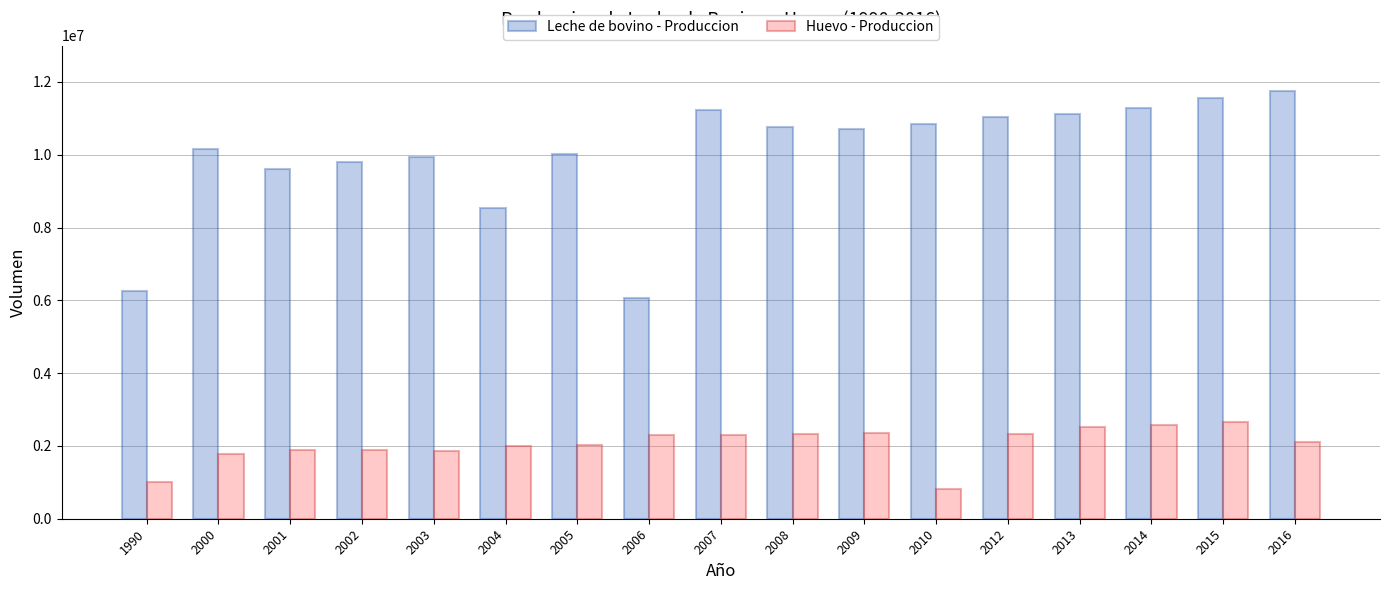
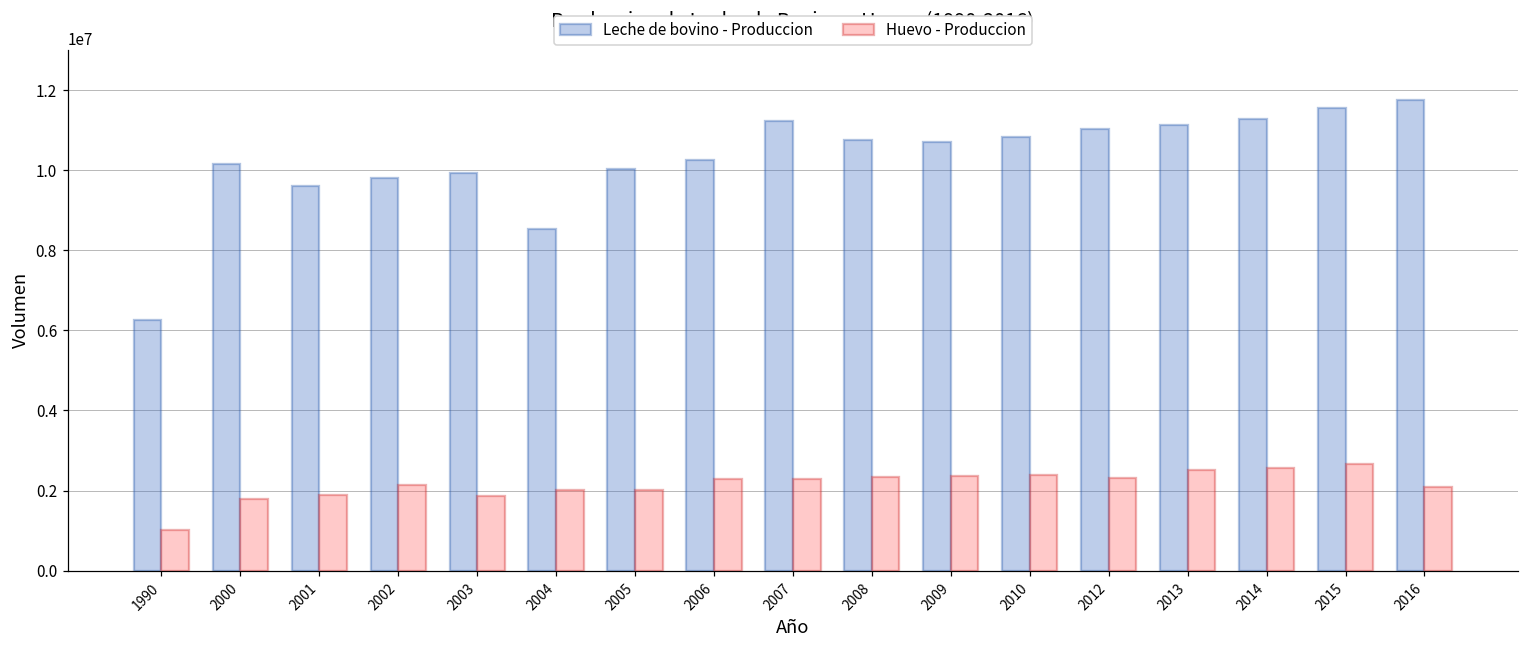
  {
    "Leche de bovino - Produccion": {
      "1990": 6300000,
      "2000": 10100000,
      "2001": 9600000,
      "2002": 9800000,
      "2003": 9900000,
      "2004": 8500000,
      "2005": 10000000,
-     "2006": 6100000,
+     "2006": 10300000,
      "2007": 11200000,
      "2008": 10800000,
      "2009": 10700000,
      "2010": 10800000,
      "2012": 11000000,
      "2013": 11100000,
      "2014": 11300000,
      "2015": 11600000,
      "2016": 11700000
    },
    "Huevo - Produccion": {
      "1990": 1000000,
      "2000": 1800000,
      "2001": 1900000,
-     "2002": 1900000,
+     "2002": 2100000,
      "2003": 1900000,
      "2004": 2000000,
      "2005": 2000000,
      "2006": 2300000,
      "2007": 2300000,
      "2008": 2300000,
      "2009": 2400000,
-     "2010": 800000,
+     "2010": 2400000,
      "2012": 2300000,
      "2013": 2500000,
      "2014": 2600000,
      "2015": 2700000,
      "2016": 2100000
    }
  }
